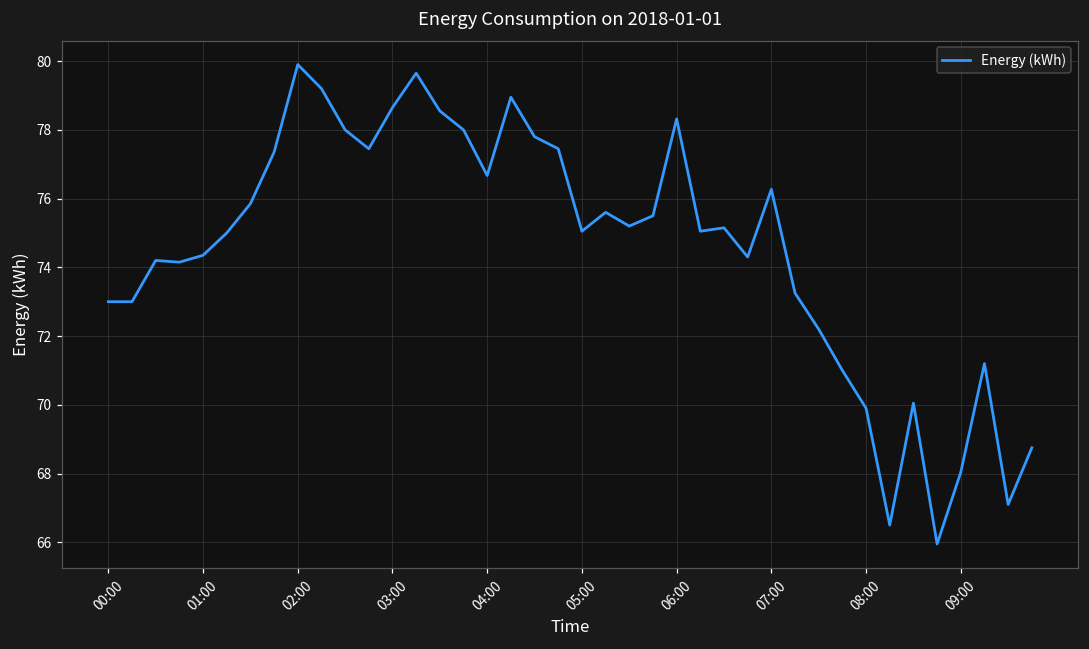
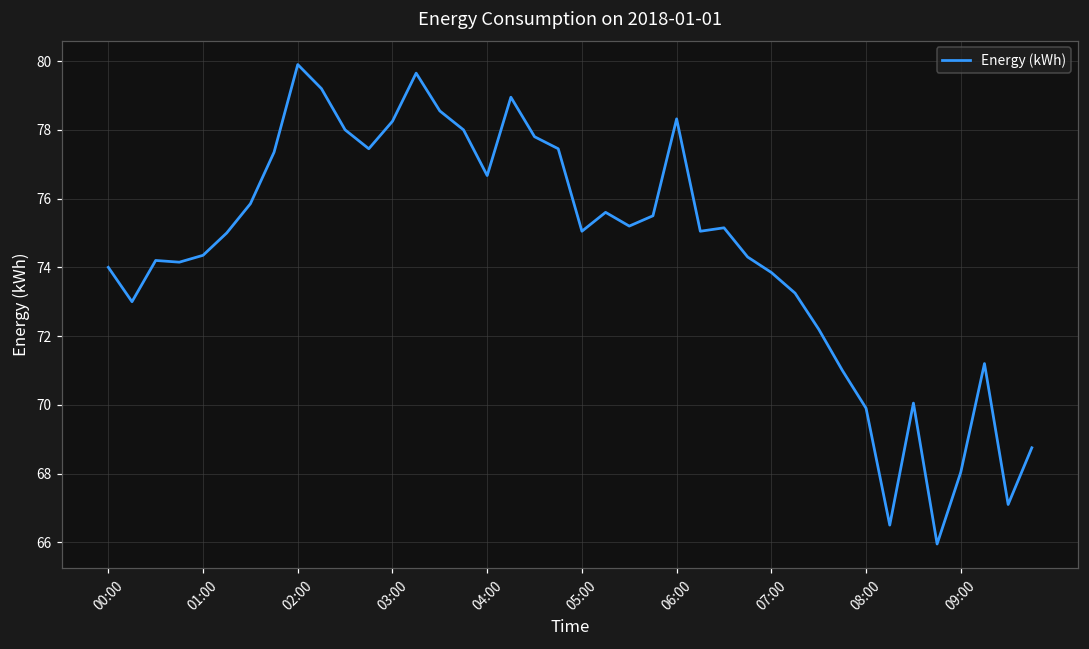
  {
-   "00:00": 73,
+   "00:00": 74,
    "01:00": 74.4,
    "02:00": 79.9,
-   "03:00": 78.7,
+   "03:00": 78.3,
    "04:00": 76.7,
    "05:00": 75.1,
    "06:00": 78.3,
-   "07:00": 76.3,
+   "07:00": 73.9,
    "08:00": 69.9,
    "09:00": 68.0
  }
